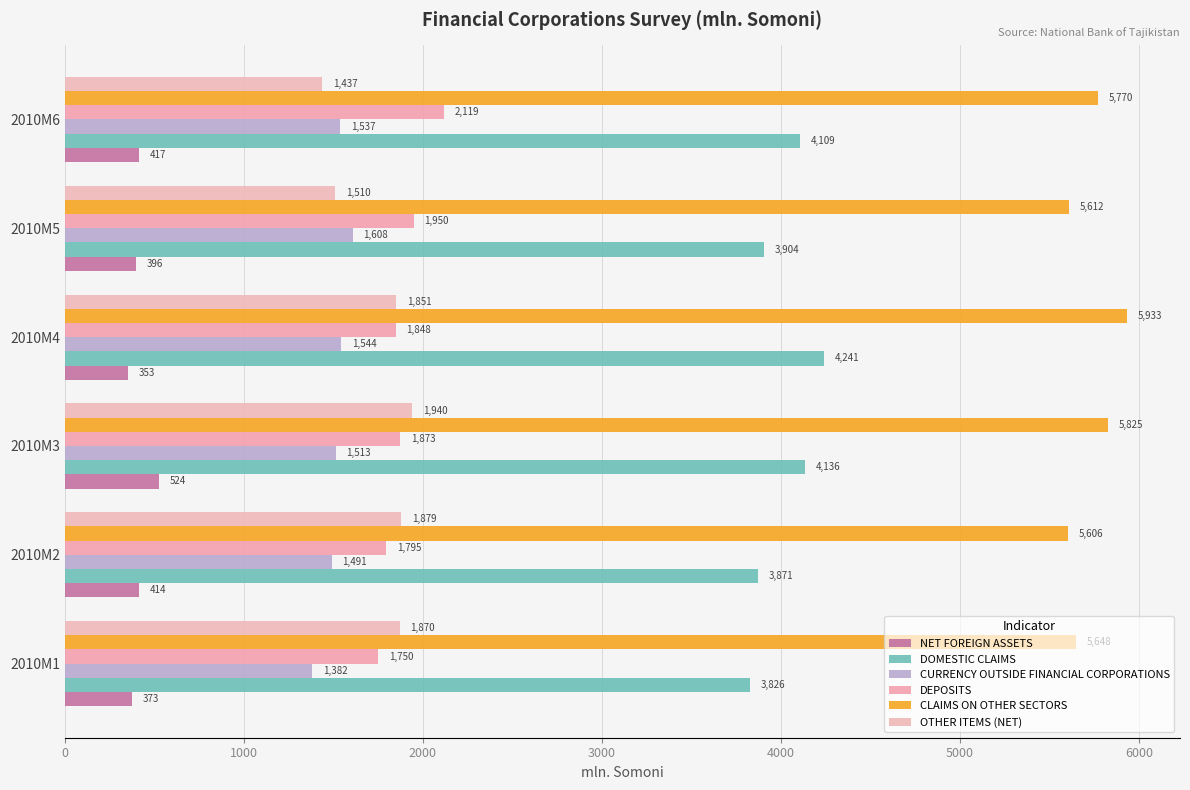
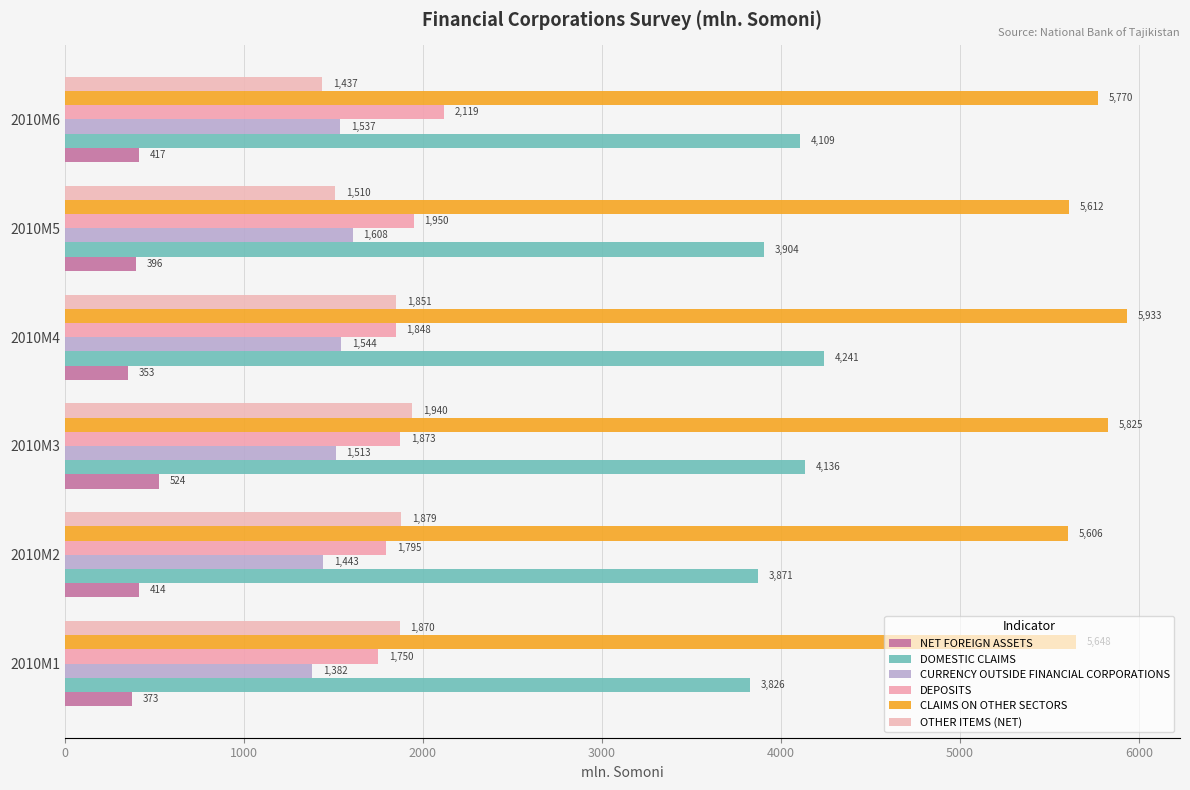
  {
    "NET FOREIGN ASSETS": {
      "2010M6": "417",
      "2010M5": "396",
      "2010M4": "353",
      "2010M3": "524",
      "2010M2": "414",
      "2010M1": "373"
    },
    "DOMESTIC CLAIMS": {
      "2010M6": "4,109",
      "2010M5": "3,904",
      "2010M4": "4,241",
      "2010M3": "4,136",
      "2010M2": "3,871",
      "2010M1": "3,826"
    },
    "CURRENCY OUTSIDE FINANCIAL CORPORATIONS": {
      "2010M6": "1,537",
      "2010M5": "1,608",
      "2010M4": "1,544",
      "2010M3": "1,513",
-     "2010M2": "1,491",
+     "2010M2": "1,443",
      "2010M1": "1,382"
    },
    "CLAIMS ON OTHER SECTORS": {
      "2010M6": "5,770",
      "2010M5": "5,612",
      "2010M4": "5,933",
      "2010M3": "5,825",
      "2010M2": "5,606"
    }
  }
